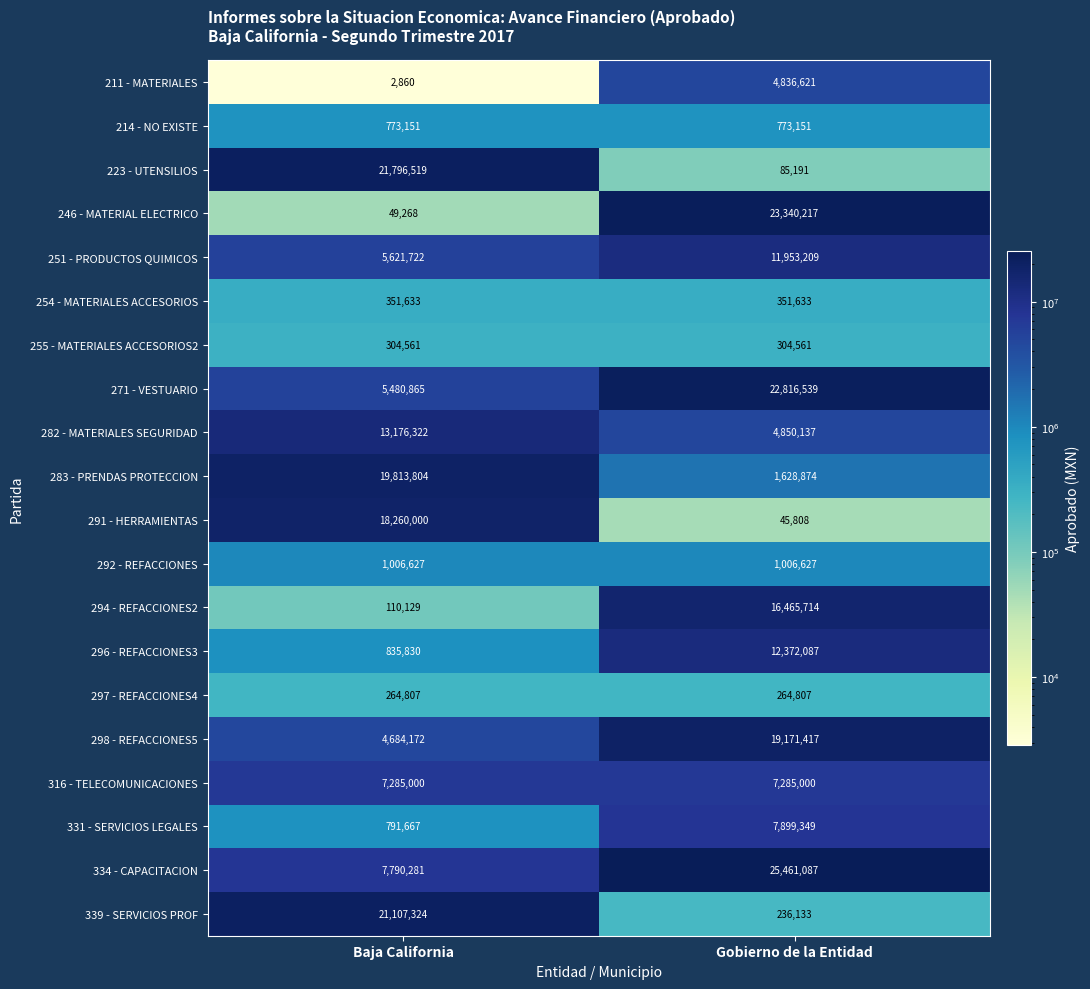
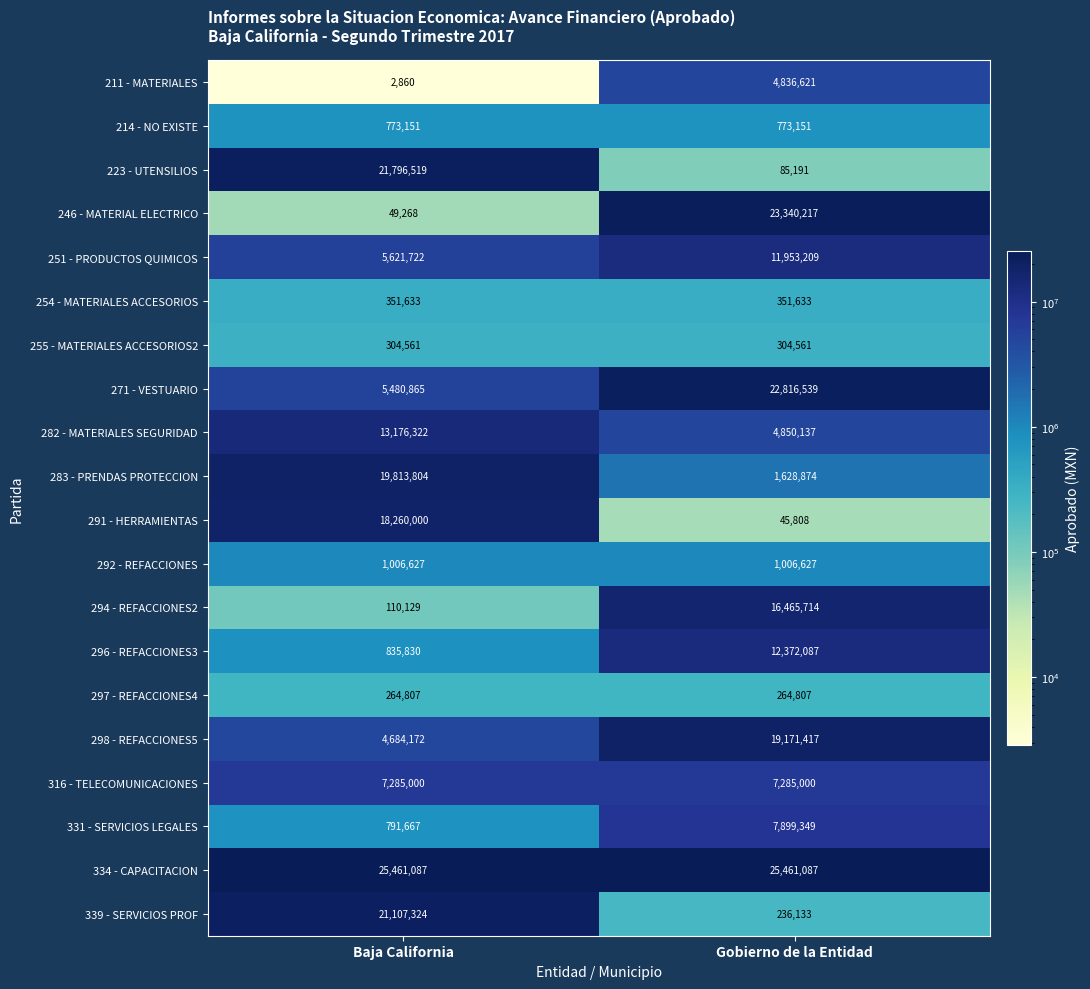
  {
    "211 - MATERIALES": {
      "Baja California": "2,860",
      "Gobierno de la Entidad": "4,836,621"
    },
    "214 - NO EXISTE": {
      "Baja California": "773,151",
      "Gobierno de la Entidad": "773,151"
    },
    "223 - UTENSILIOS": {
      "Baja California": "21,796,519",
      "Gobierno de la Entidad": "85,191"
    },
    "246 - MATERIAL ELECTRICO": {
      "Baja California": "49,268",
      "Gobierno de la Entidad": "23,340,217"
    },
    "251 - PRODUCTOS QUIMICOS": {
      "Baja California": "5,621,722",
      "Gobierno de la Entidad": "11,953,209"
    },
    "254 - MATERIALES ACCESORIOS": {
      "Baja California": "351,633",
      "Gobierno de la Entidad": "351,633"
    },
    "255 - MATERIALES ACCESORIOS2": {
      "Baja California": "304,561",
      "Gobierno de la Entidad": "304,561"
    },
    "271 - VESTUARIO": {
      "Baja California": "5,480,865",
      "Gobierno de la Entidad": "22,816,539"
    },
    "282 - MATERIALES SEGURIDAD": {
      "Baja California": "13,176,322",
      "Gobierno de la Entidad": "4,850,137"
    },
    "283 - PRENDAS PROTECCION": {
      "Baja California": "19,813,804",
      "Gobierno de la Entidad": "1,628,874"
    },
    "291 - HERRAMIENTAS": {
      "Baja California": "18,260,000",
      "Gobierno de la Entidad": "45,808"
    },
    "292 - REFACCIONES": {
      "Baja California": "1,006,627",
      "Gobierno de la Entidad": "1,006,627"
    },
    "294 - REFACCIONES2": {
      "Baja California": "110,129",
      "Gobierno de la Entidad": "16,465,714"
    },
    "296 - REFACCIONES3": {
      "Baja California": "835,830",
      "Gobierno de la Entidad": "12,372,087"
    },
    "297 - REFACCIONES4": {
      "Baja California": "264,807",
      "Gobierno de la Entidad": "264,807"
    },
    "298 - REFACCIONES5": {
      "Baja California": "4,684,172",
      "Gobierno de la Entidad": "19,171,417"
    },
    "316 - TELECOMUNICACIONES": {
      "Baja California": "7,285,000",
      "Gobierno de la Entidad": "7,285,000"
    },
    "331 - SERVICIOS LEGALES": {
      "Baja California": "791,667",
      "Gobierno de la Entidad": "7,899,349"
    },
    "334 - CAPACITACION": {
-     "Baja California": "7,790,281",
+     "Baja California": "25,461,087",
      "Gobierno de la Entidad": "25,461,087"
    },
    "339 - SERVICIOS PROF": {
      "Baja California": "21,107,324",
      "Gobierno de la Entidad": "236,133"
    }
  }
